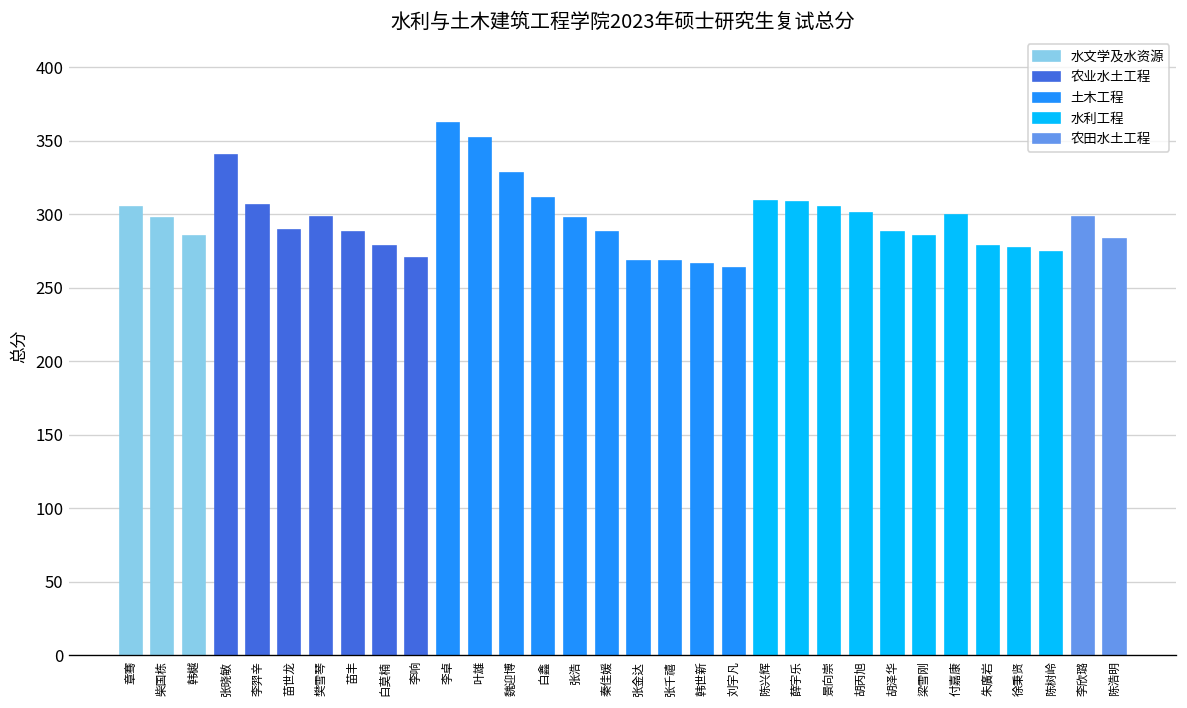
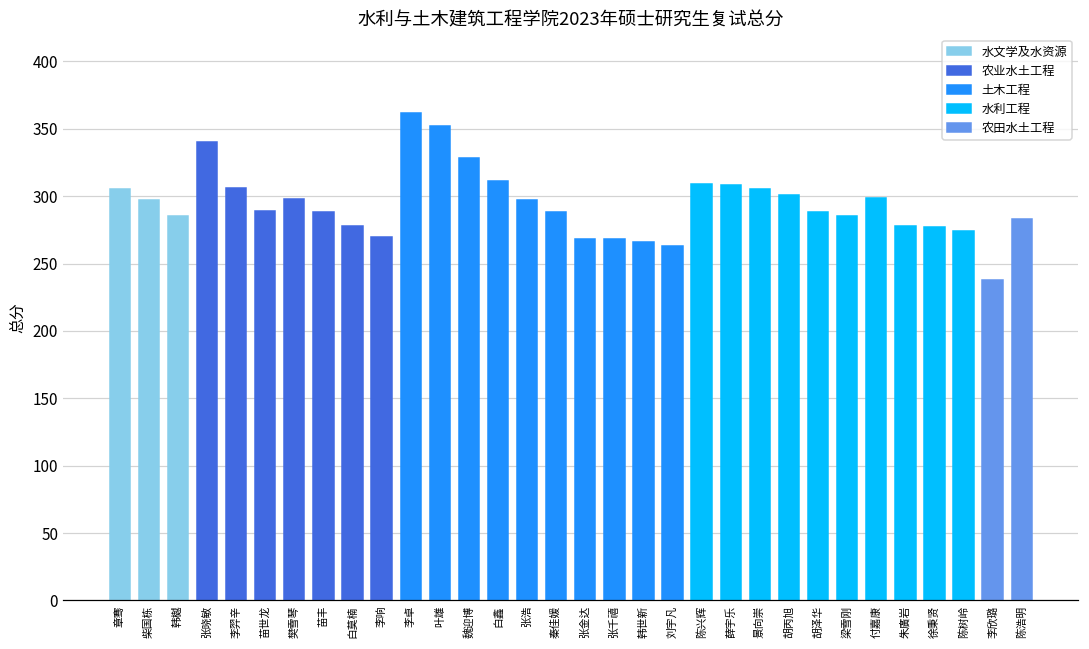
  {
    "章骞": 305,
    "柴国栋": 297,
    "韩樾": 285,
    "张晓敏": 340,
    "李羿辛": 306,
    "苗世龙": 289,
    "樊雪琴": 298,
    "苗丰": 288,
    "白莫楠": 278,
    "李响": 270,
    "李卓": 362,
    "叶雄": 352,
    "魏迎博": 328,
    "白鑫": 311,
    "张浩": 297,
    "秦佳媛": 288,
    "张金达": 268,
    "张千禧": 268,
    "韩世新": 266,
    "刘宇凡": 263,
    "陈兴辉": 309,
    "薛宇乐": 308,
    "景向崇": 305,
    "胡丙旭": 301,
    "胡泽华": 288,
    "梁雪刚": 285,
    "付嘉康": 299,
    "朱廣岩": 278,
    "徐秉贤": 277,
    "陈树岭": 274,
-   "李欣璐": 298,
+   "李欣璐": 238,
    "陈浩明": 283
  }
